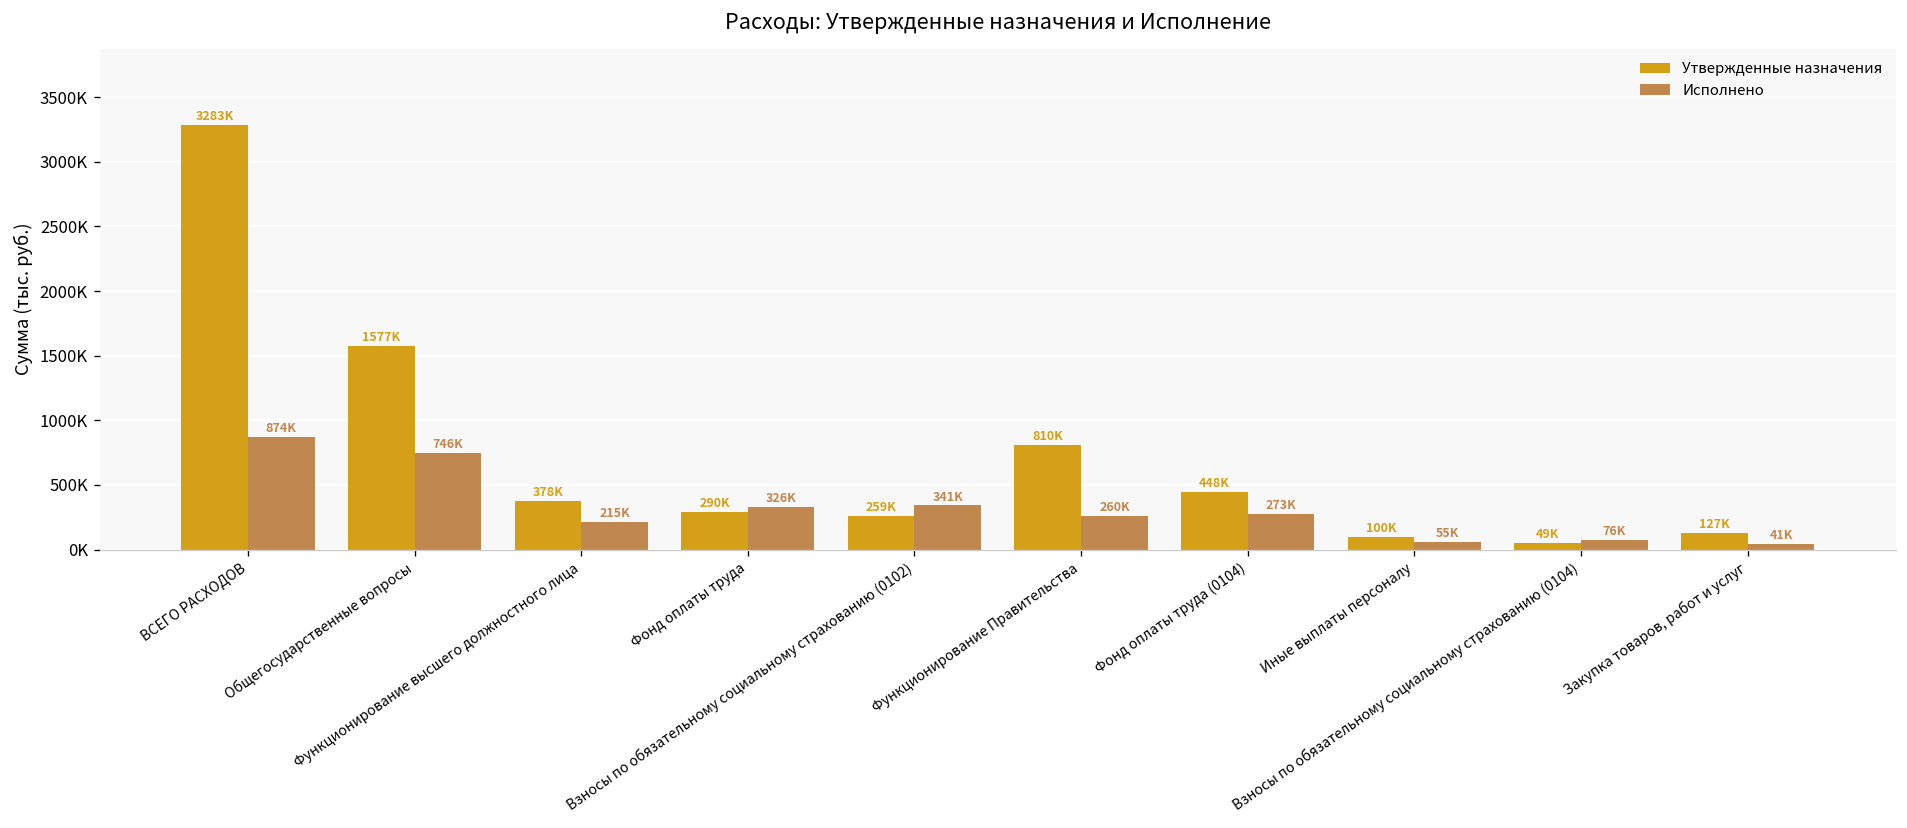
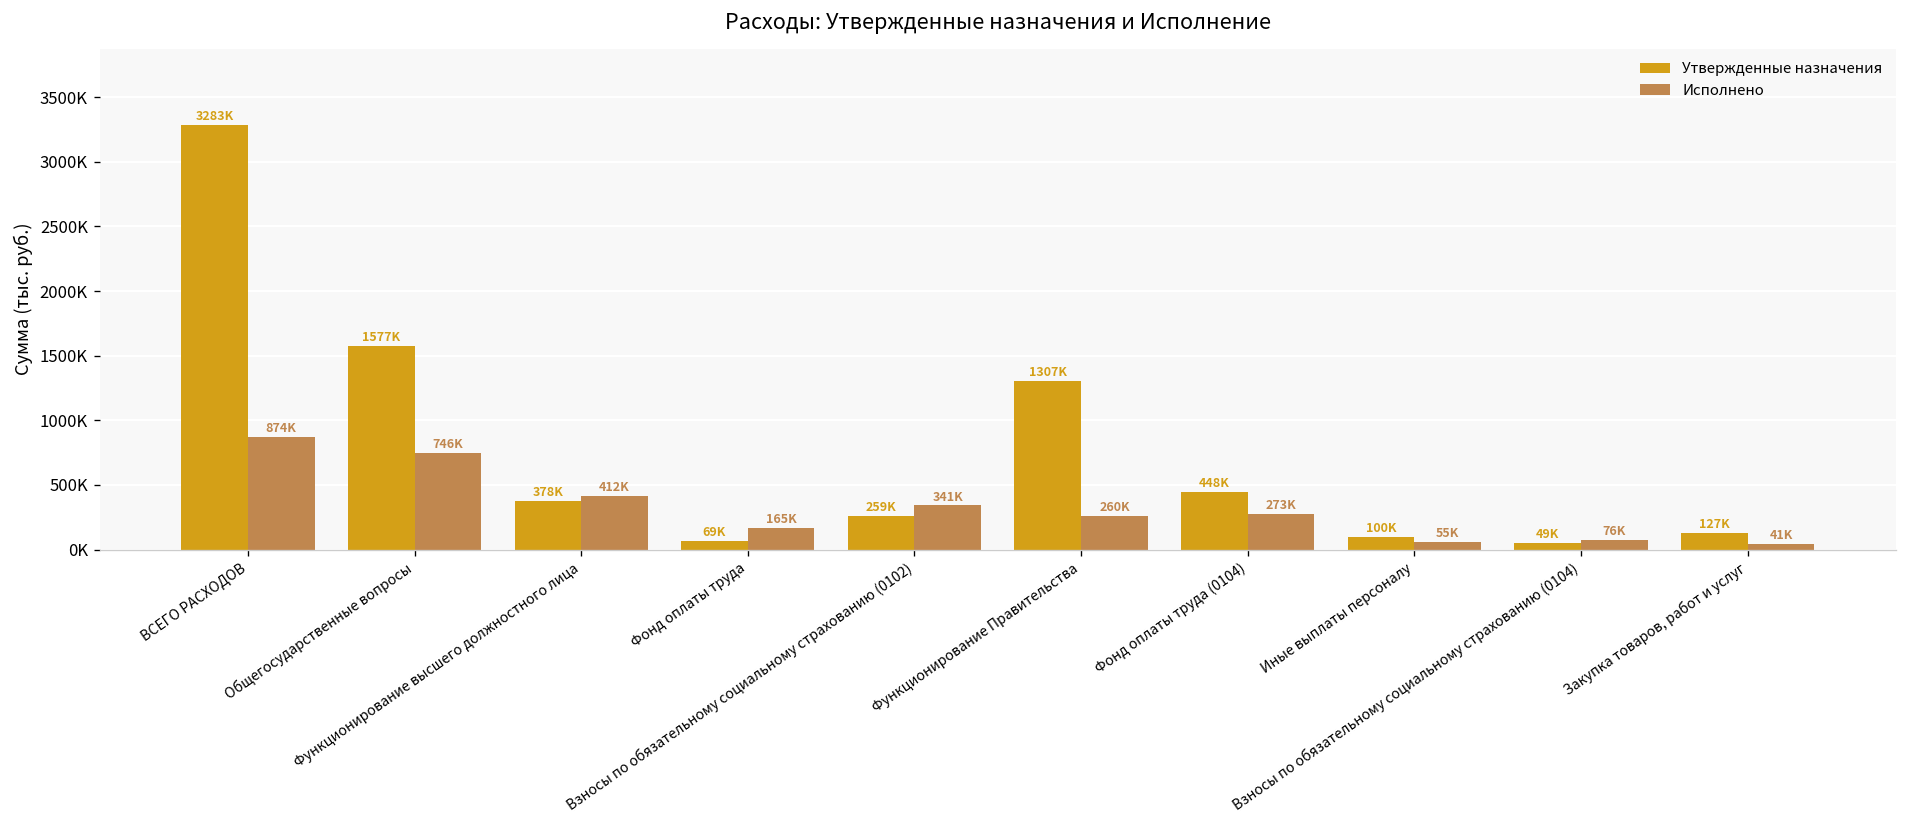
  {
    "Утвержденные назначения": {
      "ВСЕГО РАСХОДОВ": "3283K",
      "Общегосударственные вопросы": "1577K",
      "Функционирование высшего должностного лица": "378K",
-     "Фонд оплаты труда": "290K",
+     "Фонд оплаты труда": "69K",
      "Взносы по обязательному социальному страхованию (0102)": "259K",
-     "Функционирование Правительства": "810K",
+     "Функционирование Правительства": "1307K",
      "Фонд оплаты труда (0104)": "448K",
      "Иные выплаты персоналу": "100K",
      "Взносы по обязательному социальному страхованию (0104)": "49K",
      "Закупка товаров, работ и услуг": "127K"
    },
    "Исполнено": {
      "ВСЕГО РАСХОДОВ": "874K",
      "Общегосударственные вопросы": "746K",
-     "Функционирование высшего должностного лица": "215K",
-     "Фонд оплаты труда": "326K",
+     "Функционирование высшего должностного лица": "412K",
+     "Фонд оплаты труда": "165K",
      "Взносы по обязательному социальному страхованию (0102)": "341K",
      "Функционирование Правительства": "260K",
      "Фонд оплаты труда (0104)": "273K",
      "Иные выплаты персоналу": "55K",
      "Взносы по обязательному социальному страхованию (0104)": "76K",
      "Закупка товаров, работ и услуг": "41K"
    }
  }
